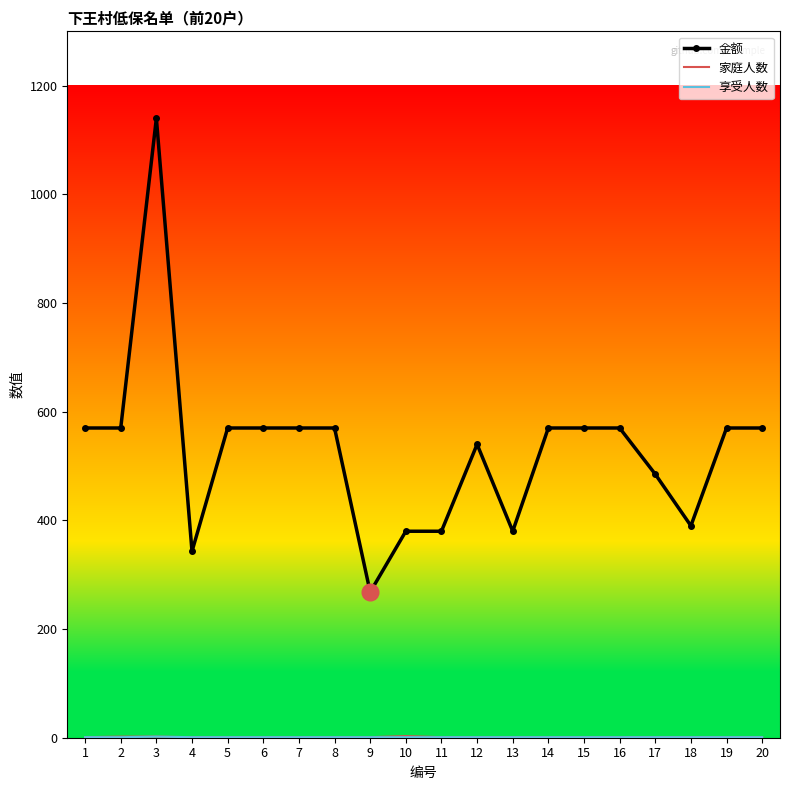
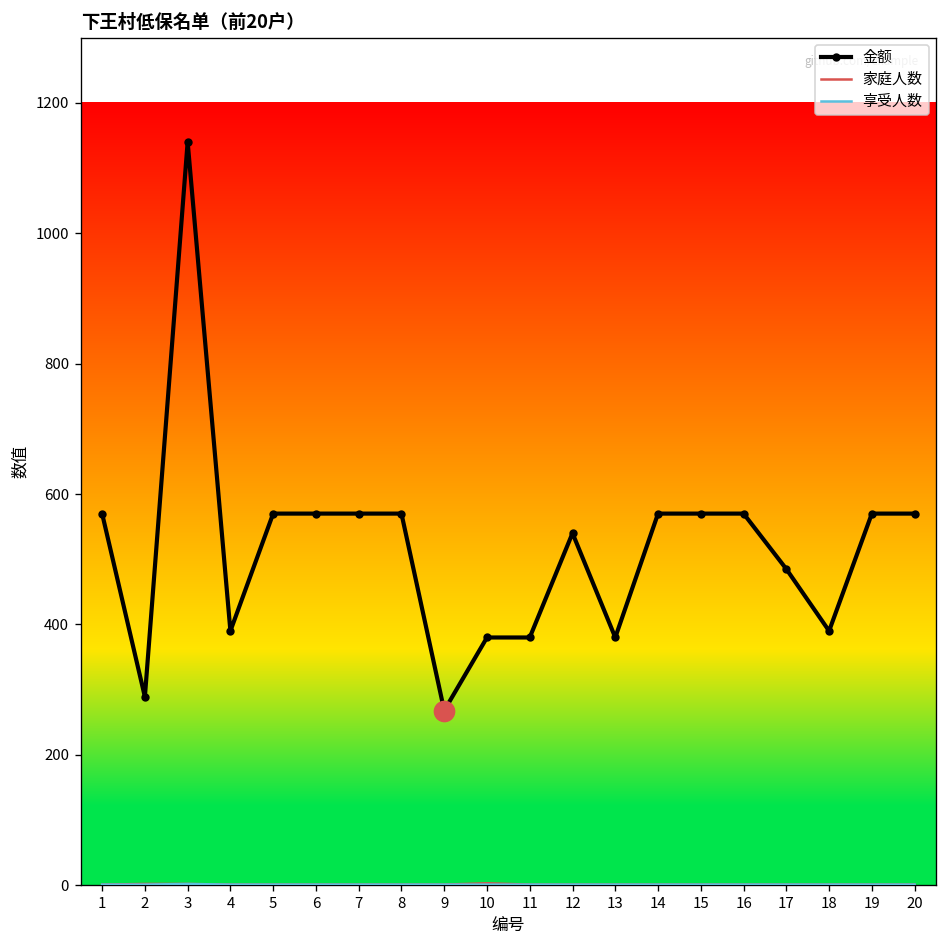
  {
    "金额": {
      "1": 570,
-     "2": 570,
+     "2": 290,
      "3": 1140,
-     "4": 340,
+     "4": 390,
      "5": 570,
      "6": 570,
      "7": 570,
      "8": 570,
      "10": 380,
      "11": 380,
      "12": 540,
      "13": 380,
      "14": 570,
      "15": 570,
      "16": 570,
      "17": 490,
      "18": 390,
      "19": 570,
      "20": 570
    }
  }
